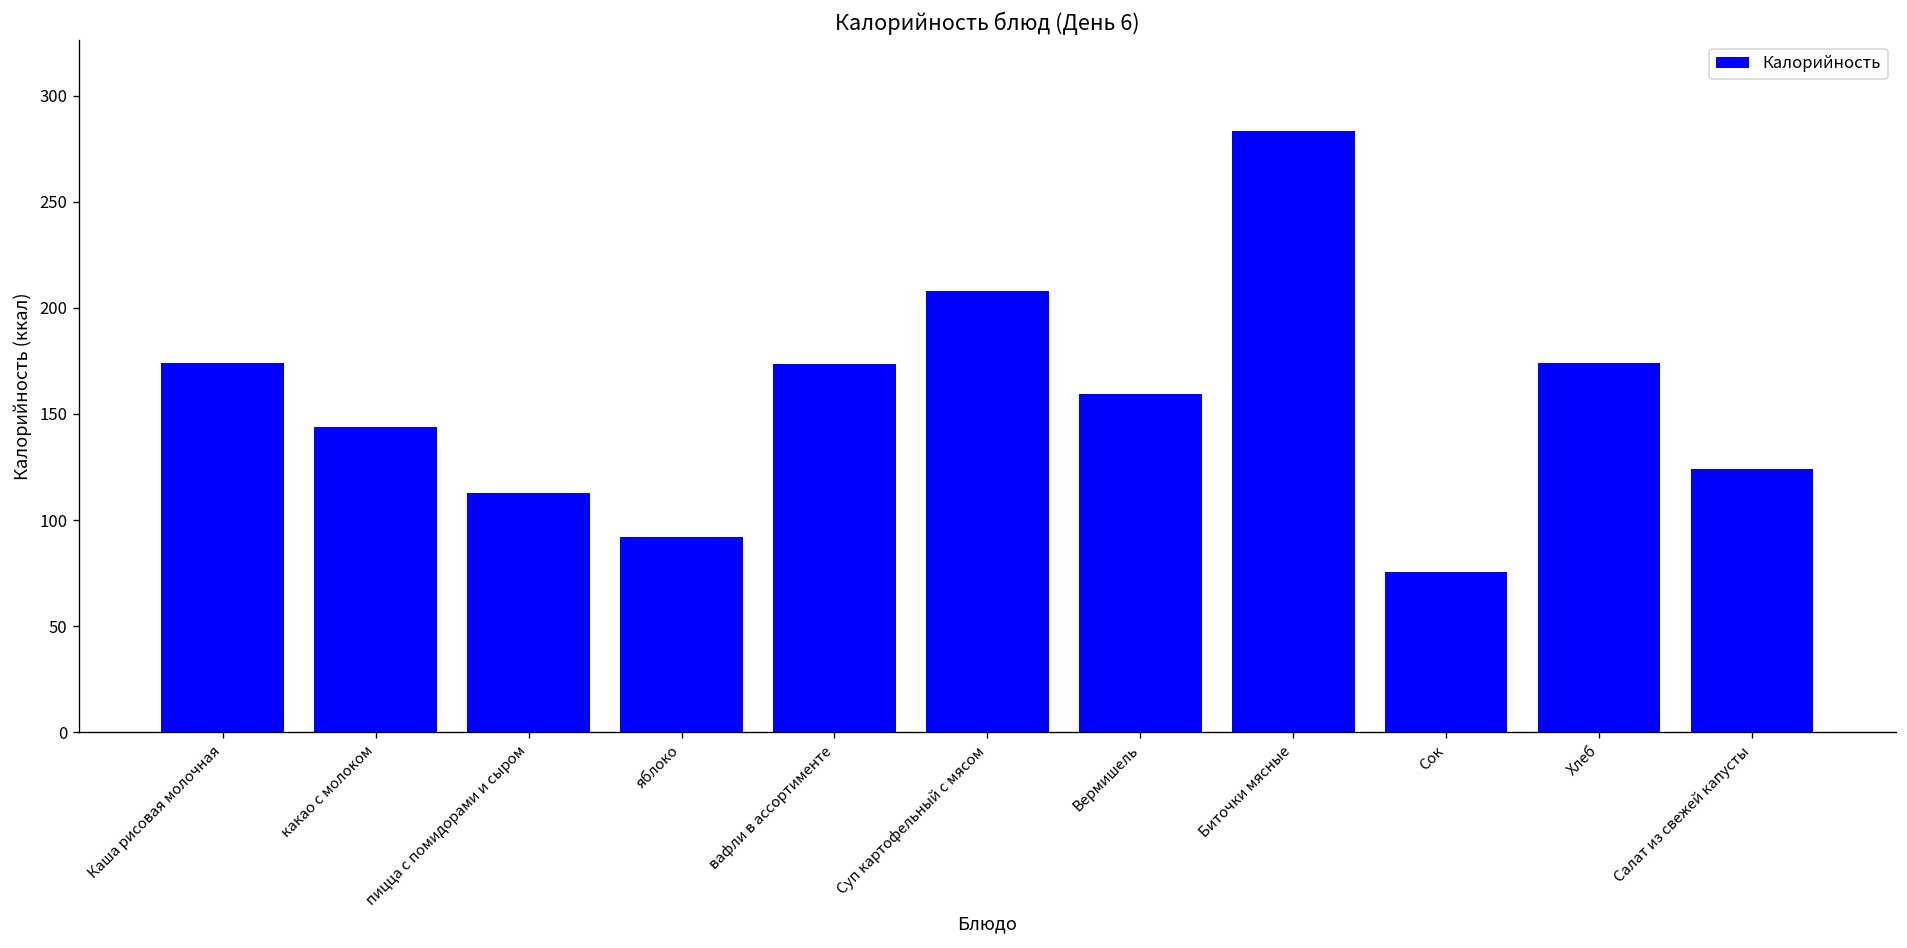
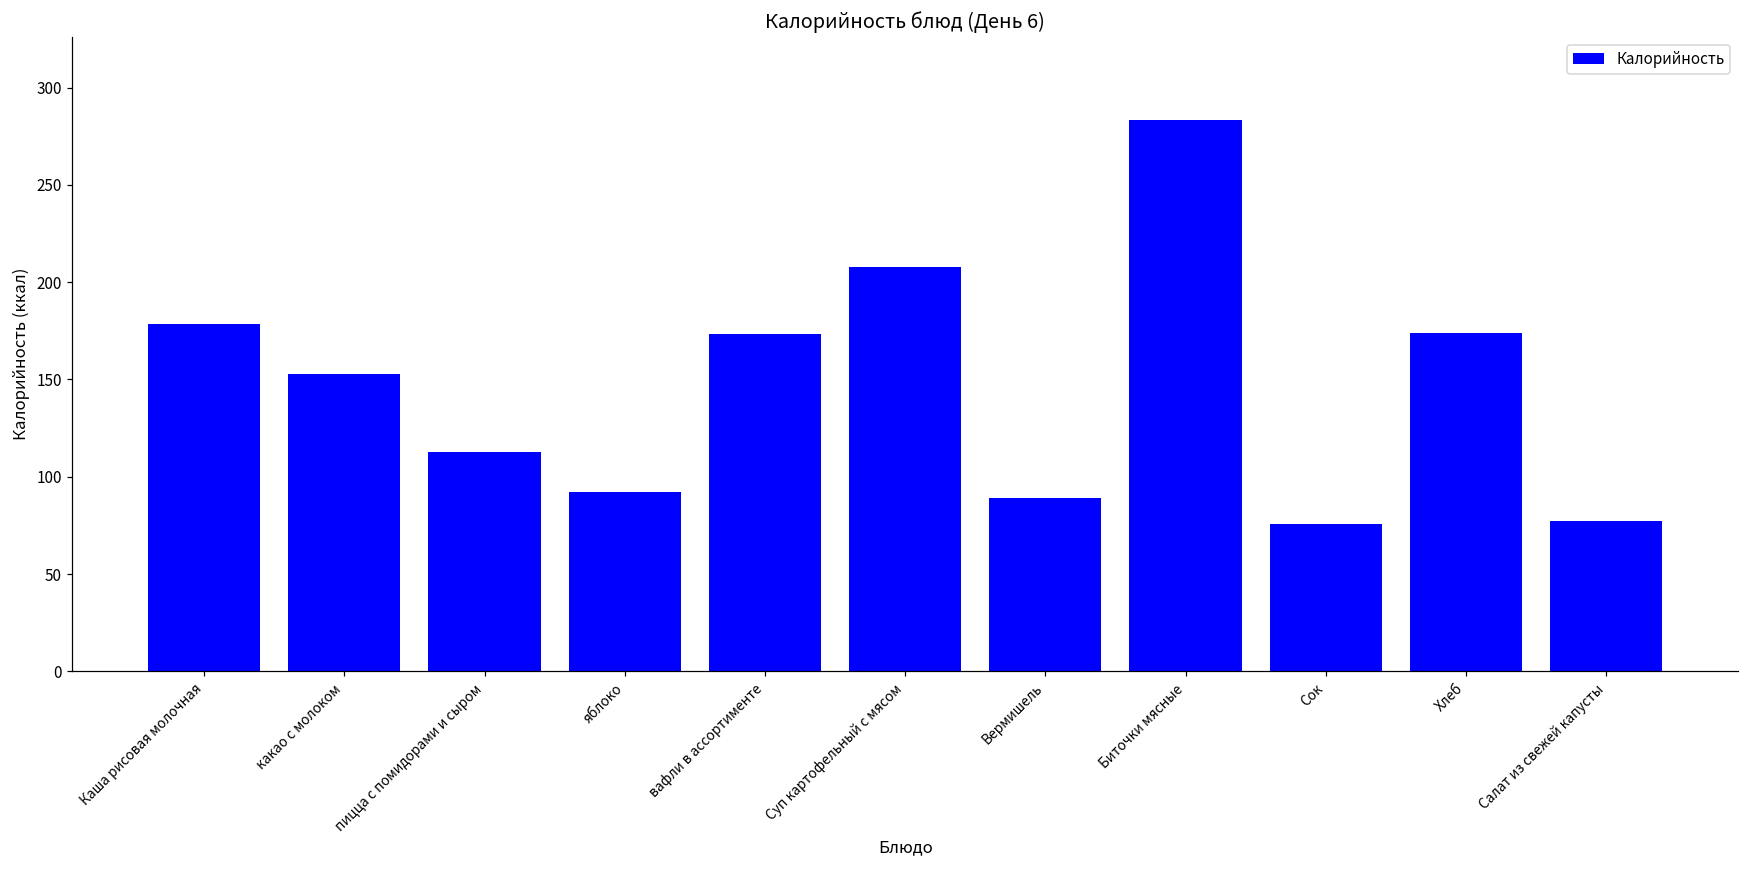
  {
-   "Каша рисовая молочная": 174,
-   "какао с молоком": 144,
+   "Каша рисовая молочная": 179,
+   "какао с молоком": 153,
    "пицца с помидорами и сыром": 113,
    "яблоко": 92,
    "вафли в ассортименте": 173,
    "Суп картофельный с мясом": 208,
-   "Вермишель": 159,
+   "Вермишель": 89,
    "Биточки мясные": 284,
    "Сок": 76,
    "Хлеб": 174,
-   "Салат из свежей капусты": 124
+   "Салат из свежей капусты": 77
  }
